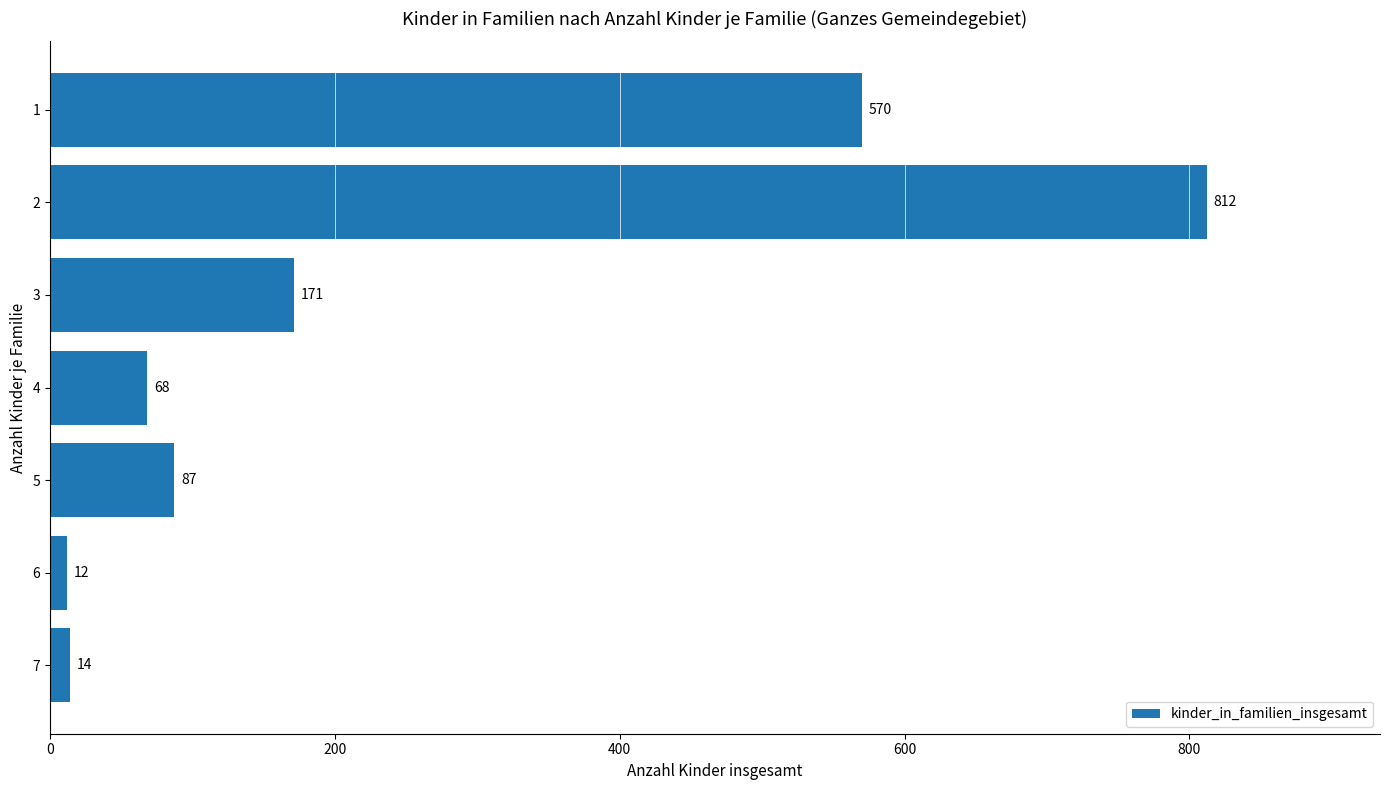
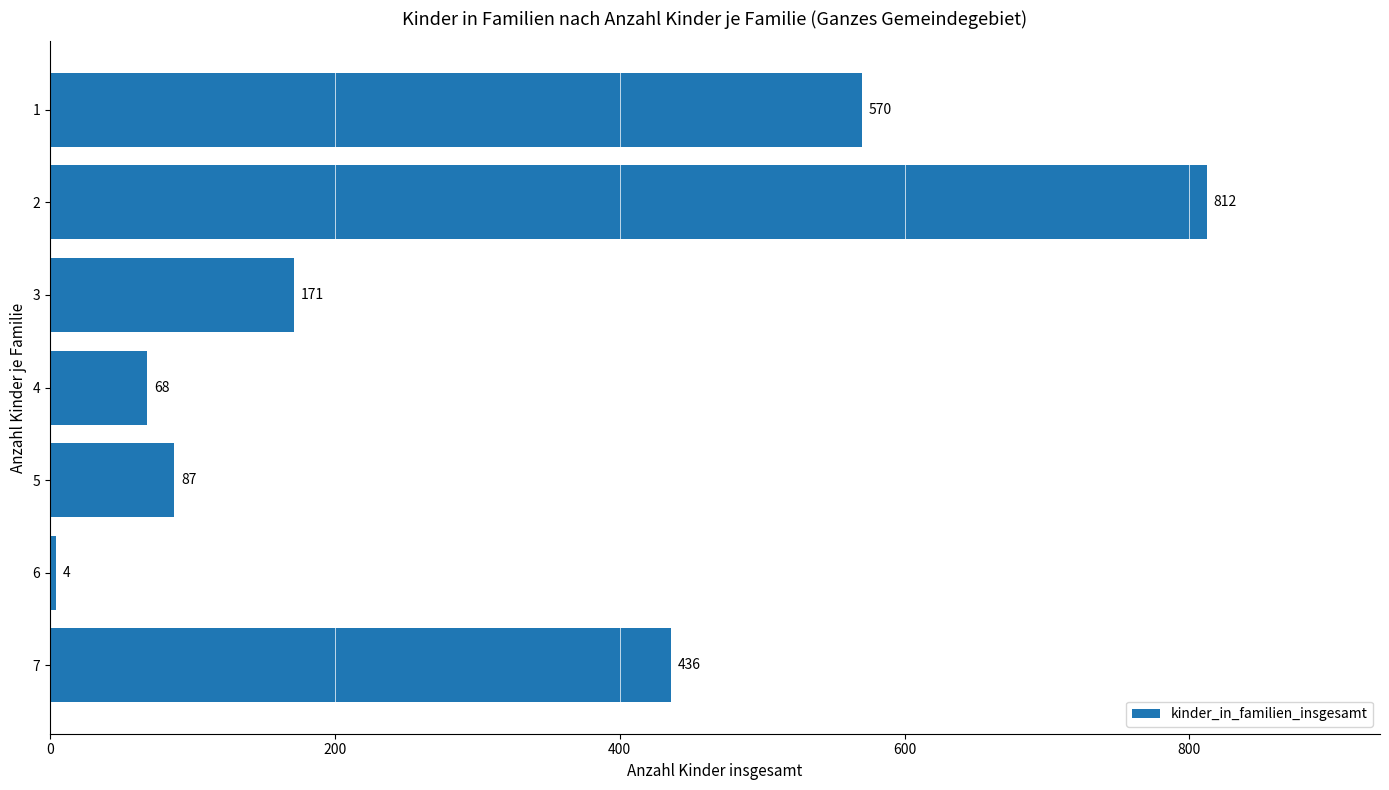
  {
    "1": 570,
    "2": 812,
    "3": 171,
    "4": 68,
    "5": 87,
-   "6": 12,
-   "7": 14
+   "6": 4,
+   "7": 436
  }
